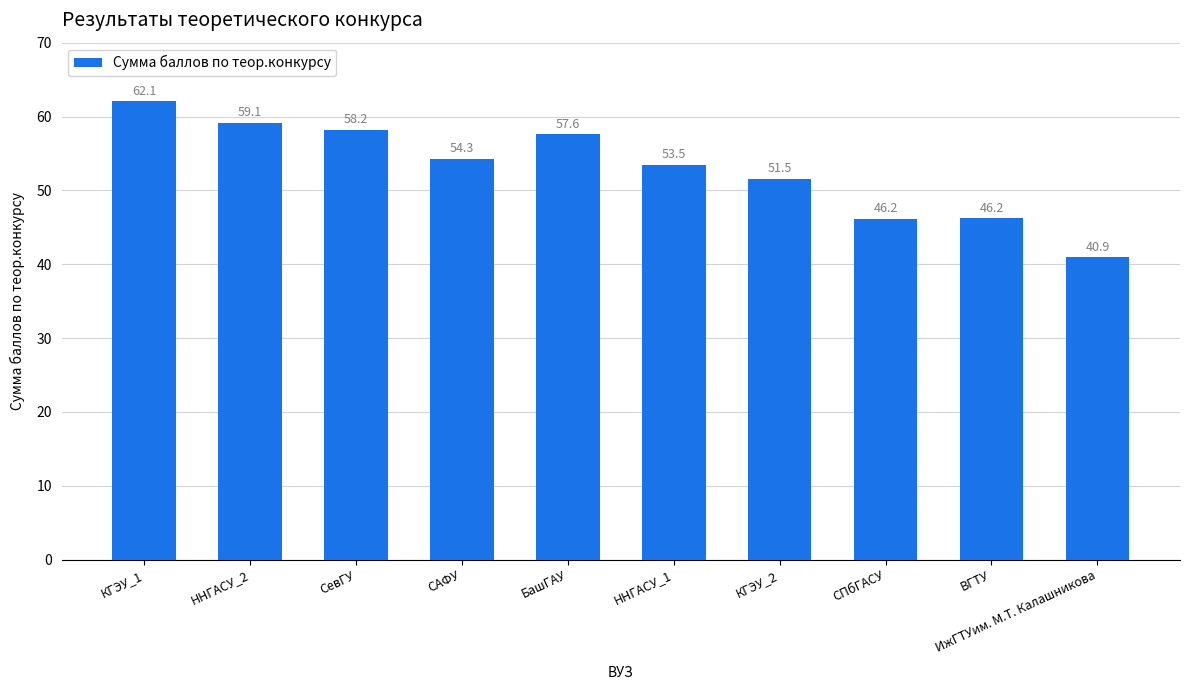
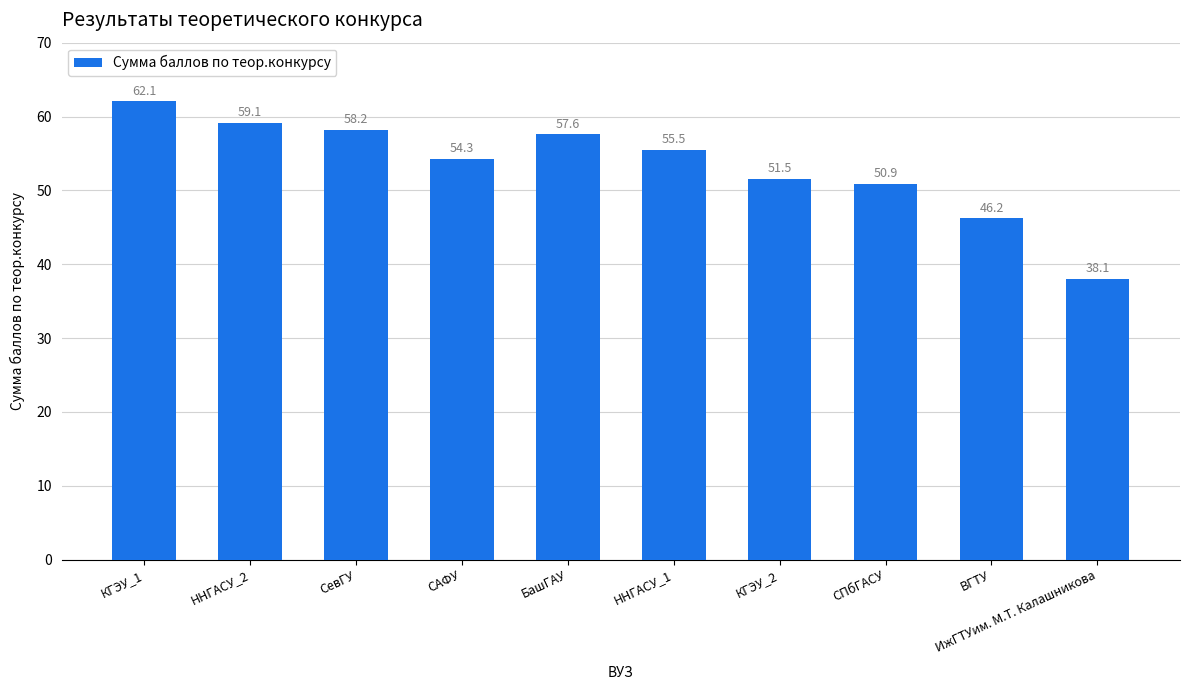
  {
    "КГЭУ_1": 62.1,
    "ННГАСУ_2": 59.1,
    "СевГУ": 58.2,
    "САФУ": 54.3,
    "БашГАУ": 57.6,
-   "ННГАСУ_1": 53.5,
+   "ННГАСУ_1": 55.5,
    "КГЭУ_2": 51.5,
-   "СПбГАСУ": 46.2,
+   "СПбГАСУ": 50.9,
    "ВГТУ": 46.2,
-   "ИжГТУим. М.Т. Калашникова": 40.9
+   "ИжГТУим. М.Т. Калашникова": 38.1
  }
